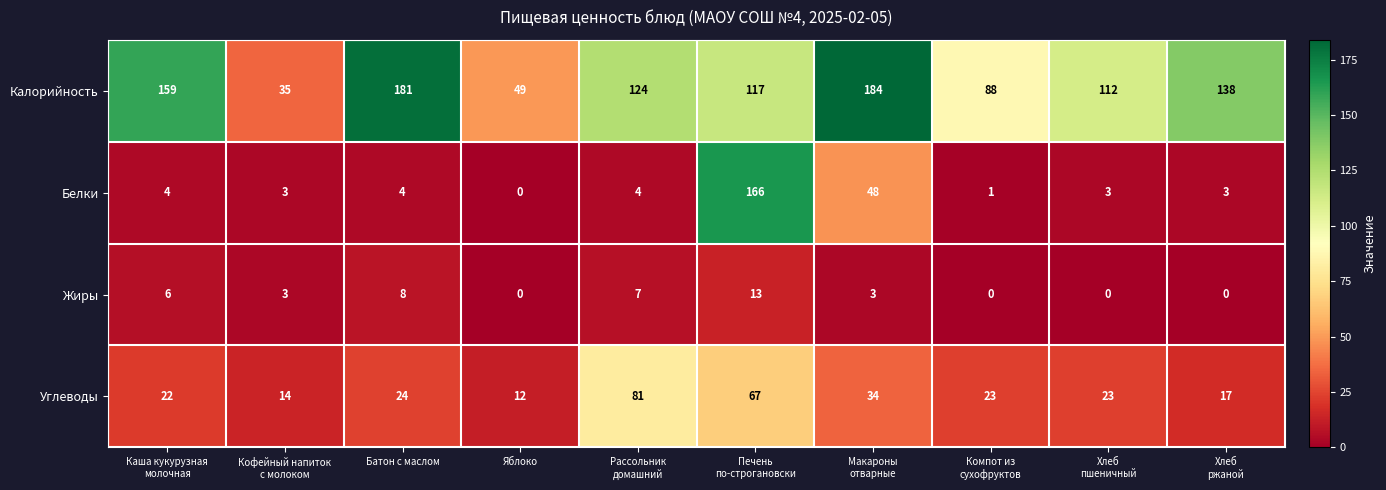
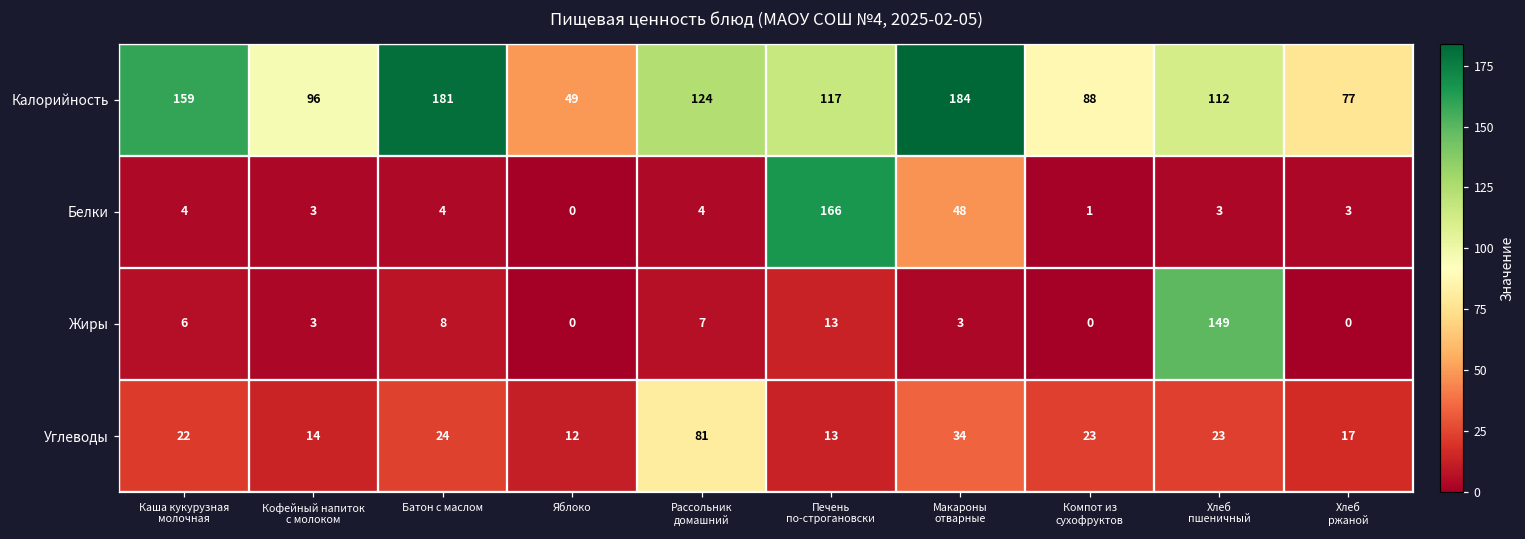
  {
    "Калорийность": {
      "Каша кукурузная молочная": 159,
-     "Кофейный напиток с молоком": 35,
+     "Кофейный напиток с молоком": 96,
      "Батон с маслом": 181,
      "Яблоко": 49,
      "Рассольник домашний": 124,
      "Печень по-строгановски": 117,
      "Макароны отварные": 184,
      "Компот из сухофруктов": 88,
      "Хлеб пшеничный": 112,
-     "Хлеб ржаной": 138
+     "Хлеб ржаной": 77
    },
    "Белки": {
      "Каша кукурузная молочная": 4,
      "Кофейный напиток с молоком": 3,
      "Батон с маслом": 4,
      "Яблоко": 0,
      "Рассольник домашний": 4,
      "Печень по-строгановски": 166,
      "Макароны отварные": 48,
      "Компот из сухофруктов": 1,
      "Хлеб пшеничный": 3,
      "Хлеб ржаной": 3
    },
    "Жиры": {
      "Каша кукурузная молочная": 6,
      "Кофейный напиток с молоком": 3,
      "Батон с маслом": 8,
      "Яблоко": 0,
      "Рассольник домашний": 7,
      "Печень по-строгановски": 13,
      "Макароны отварные": 3,
      "Компот из сухофруктов": 0,
-     "Хлеб пшеничный": 0,
+     "Хлеб пшеничный": 149,
      "Хлеб ржаной": 0
    },
    "Углеводы": {
      "Каша кукурузная молочная": 22,
      "Кофейный напиток с молоком": 14,
      "Батон с маслом": 24,
      "Яблоко": 12,
      "Рассольник домашний": 81,
-     "Печень по-строгановски": 67,
+     "Печень по-строгановски": 13,
      "Макароны отварные": 34,
      "Компот из сухофруктов": 23,
      "Хлеб пшеничный": 23,
      "Хлеб ржаной": 17
    }
  }
